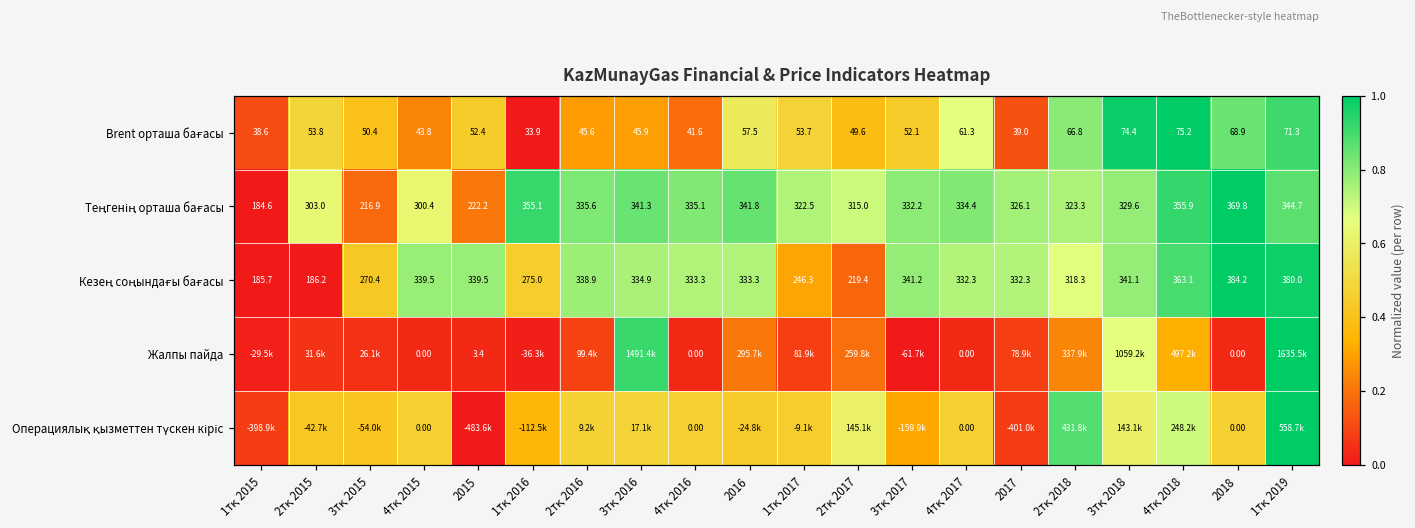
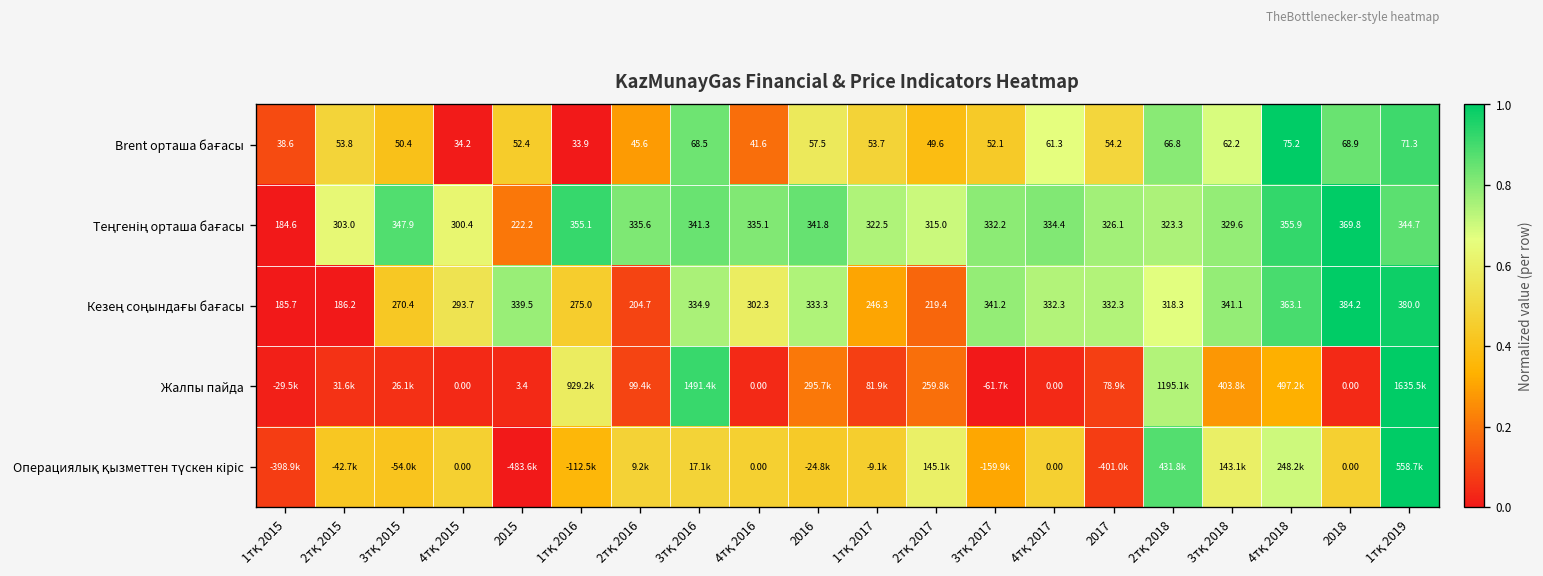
  {
    "Brent орташа бағасы": {
      "1тқ 2015": "38.6",
      "2тқ 2015": "53.8",
      "3тқ 2015": "50.4",
-     "4тқ 2015": "43.8",
+     "4тқ 2015": "34.2",
      "2015": "52.4",
      "1тқ 2016": "33.9",
      "2тқ 2016": "45.6",
-     "3тқ 2016": "45.9",
+     "3тқ 2016": "68.5",
      "4тқ 2016": "41.6",
      "2016": "57.5",
      "1тқ 2017": "53.7",
      "2тқ 2017": "49.6",
      "3тқ 2017": "52.1",
      "4тқ 2017": "61.3",
-     "2017": "39.0",
+     "2017": "54.2",
      "2тқ 2018": "66.8",
-     "3тқ 2018": "74.4",
+     "3тқ 2018": "62.2",
      "4тқ 2018": "75.2",
      "2018": "68.9",
      "1тқ 2019": "71.3"
    },
    "Теңгенің орташа бағасы": {
      "1тқ 2015": "184.6",
      "2тқ 2015": "303.0",
-     "3тқ 2015": "216.9",
+     "3тқ 2015": "347.9",
      "4тқ 2015": "300.4",
      "2015": "222.2",
      "1тқ 2016": "355.1",
      "2тқ 2016": "335.6",
      "3тқ 2016": "341.3",
      "4тқ 2016": "335.1",
      "2016": "341.8",
      "1тқ 2017": "322.5",
      "2тқ 2017": "315.0",
      "3тқ 2017": "332.2",
      "4тқ 2017": "334.4",
      "2017": "326.1",
      "2тқ 2018": "323.3",
      "3тқ 2018": "329.6",
      "4тқ 2018": "355.9",
      "2018": "369.8",
      "1тқ 2019": "344.7"
    },
    "Кезең соңындағы бағасы": {
      "1тқ 2015": "185.7",
      "2тқ 2015": "186.2",
      "3тқ 2015": "270.4",
-     "4тқ 2015": "339.5",
+     "4тқ 2015": "293.7",
      "2015": "339.5",
      "1тқ 2016": "275.0",
-     "2тқ 2016": "338.9",
+     "2тқ 2016": "204.7",
      "3тқ 2016": "334.9",
-     "4тқ 2016": "333.3",
+     "4тқ 2016": "302.3",
      "2016": "333.3",
      "1тқ 2017": "246.3",
      "2тқ 2017": "219.4",
      "3тқ 2017": "341.2",
      "4тқ 2017": "332.3",
      "2017": "332.3",
      "2тқ 2018": "318.3",
      "3тқ 2018": "341.1",
      "4тқ 2018": "363.1",
      "2018": "384.2",
      "1тқ 2019": "380.0"
    },
    "Жалпы пайда": {
      "1тқ 2015": "-29.5k",
      "2тқ 2015": "31.6k",
      "3тқ 2015": "26.1k",
      "4тқ 2015": "0.00",
      "2015": "3.4",
-     "1тқ 2016": "-36.3k",
+     "1тқ 2016": "929.2k",
      "2тқ 2016": "99.4k",
      "3тқ 2016": "1491.4k",
      "4тқ 2016": "0.00",
      "2016": "295.7k",
      "1тқ 2017": "81.9k",
      "2тқ 2017": "259.8k",
      "3тқ 2017": "-61.7k",
      "4тқ 2017": "0.00",
      "2017": "78.9k",
-     "2тқ 2018": "337.9k",
-     "3тқ 2018": "1059.2k",
+     "2тқ 2018": "1195.1k",
+     "3тқ 2018": "403.8k",
      "4тқ 2018": "497.2k",
      "2018": "0.00",
      "1тқ 2019": "1635.5k"
    },
    "Операциялық қызметтен түскен кіріс": {
      "1тқ 2015": "-398.9k",
      "2тқ 2015": "-42.7k",
      "3тқ 2015": "-54.0k",
      "4тқ 2015": "0.00",
      "2015": "-483.6k",
      "1тқ 2016": "-112.5k",
      "2тқ 2016": "9.2k",
      "3тқ 2016": "17.1k",
      "4тқ 2016": "0.00",
      "2016": "-24.8k",
      "1тқ 2017": "-9.1k",
      "2тқ 2017": "145.1k",
      "3тқ 2017": "-159.9k",
      "4тқ 2017": "0.00",
      "2017": "-401.0k",
      "2тқ 2018": "431.8k",
      "3тқ 2018": "143.1k",
      "4тқ 2018": "248.2k",
      "2018": "0.00",
      "1тқ 2019": "558.7k"
    }
  }
